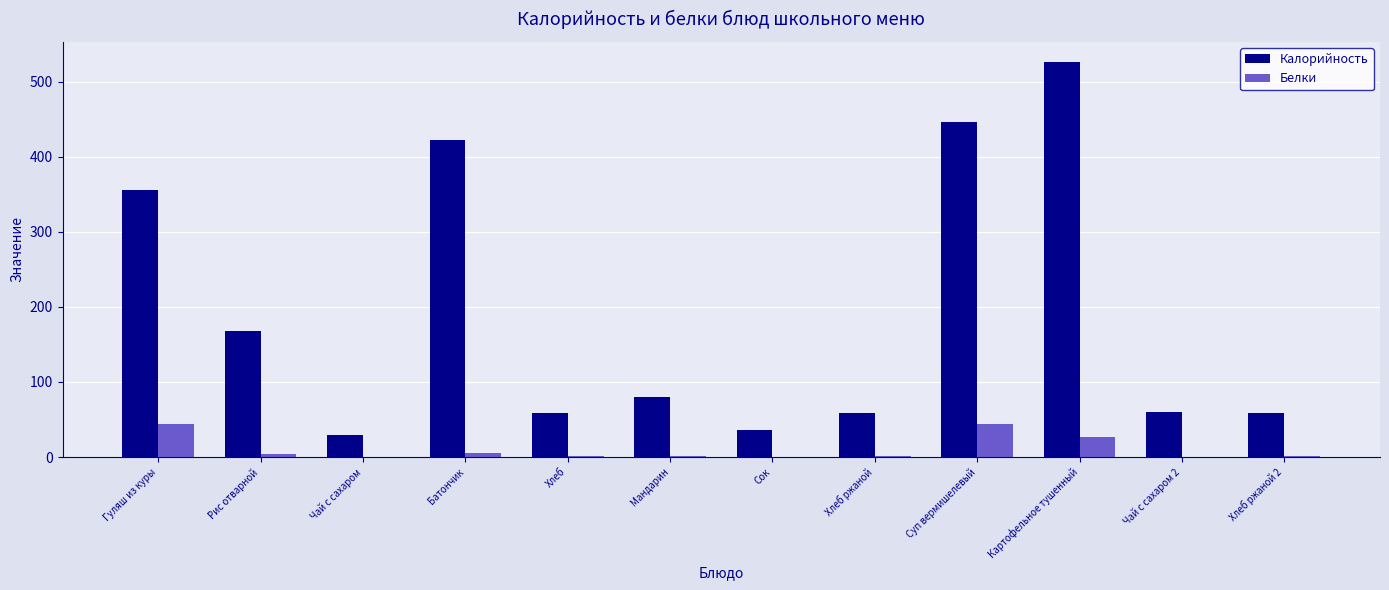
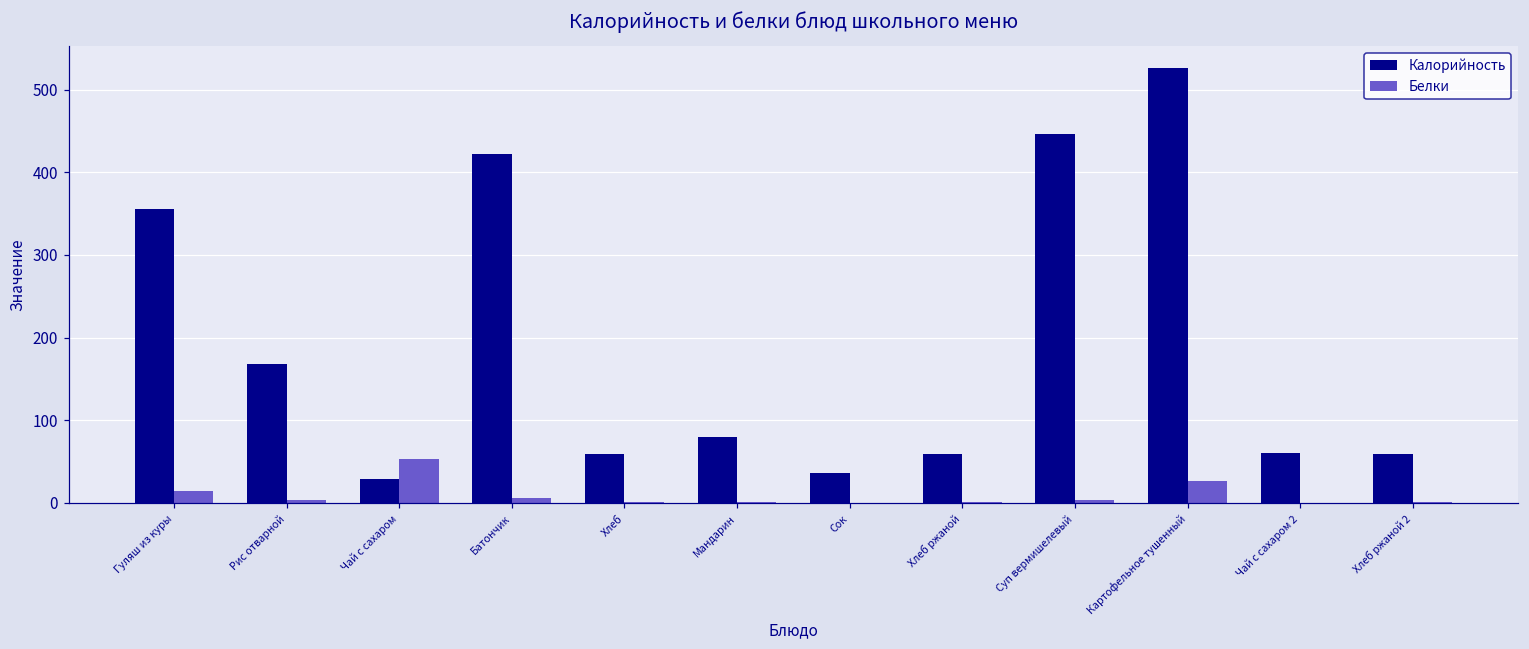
  {
    "Калорийность": {
      "Гуляш из куры": 360,
      "Рис отварной": 170,
      "Чай с сахаром": 30,
      "Батончик": 420,
      "Хлеб": 60,
      "Мандарин": 80,
      "Сок": 40,
      "Хлеб ржаной": 60,
      "Суп вермишелевый": 450,
      "Картофельное тушенный": 530,
      "Чай с сахаром 2": 60,
      "Хлеб ржаной 2": 60
    },
    "Белки": {
-     "Гуляш из куры": 40,
+     "Гуляш из куры": 10,
      "Рис отварной": 0,
-     "Чай с сахаром": 0,
+     "Чай с сахаром": 50,
      "Батончик": 10,
-     "Суп вермишелевый": 40,
+     "Суп вермишелевый": 0,
      "Картофельное тушенный": 30
    }
  }
